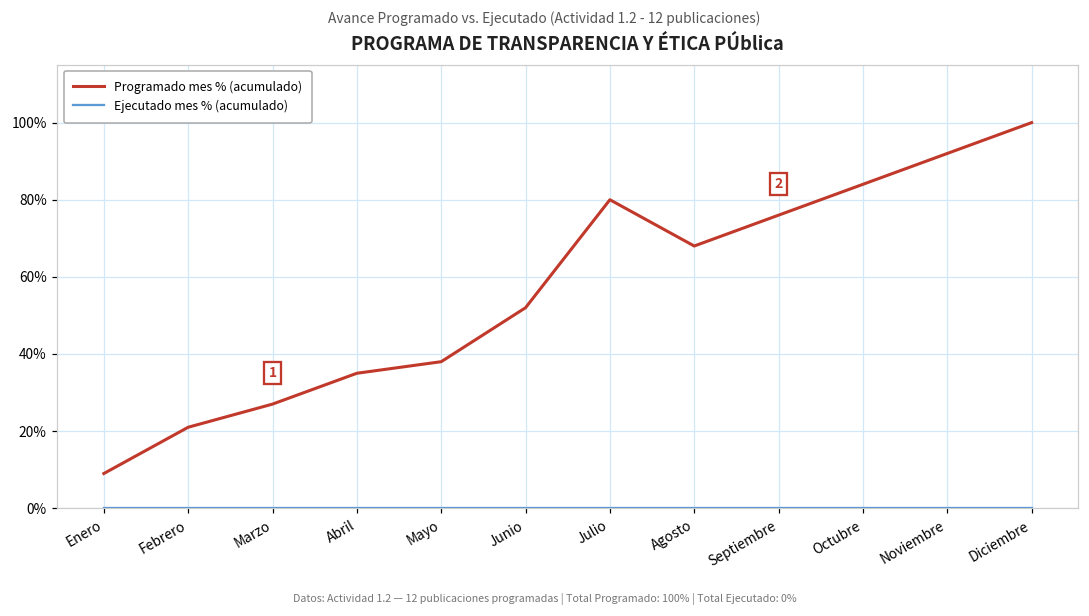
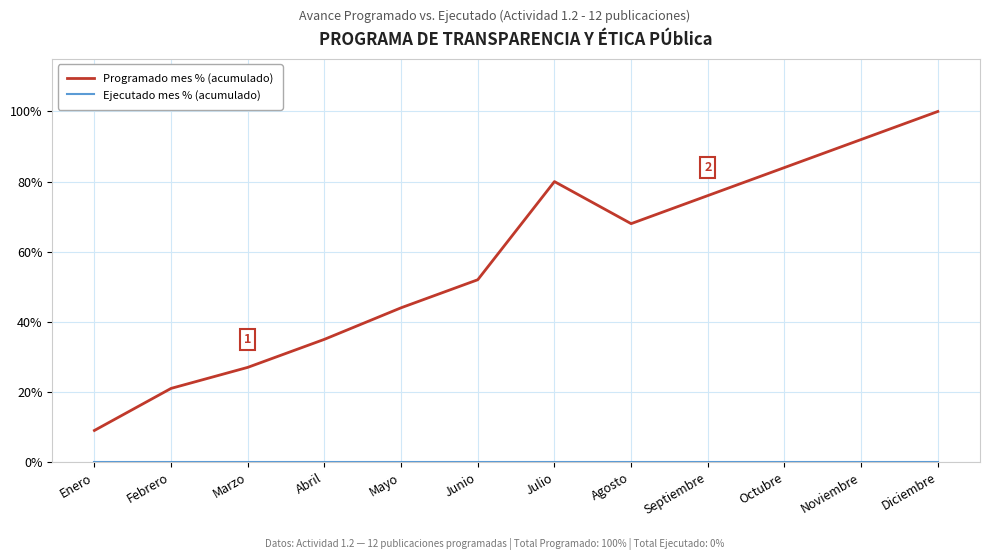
  {
    "Programado mes % (acumulado)": {
      "Enero": "9%",
      "Febrero": "21%",
      "Abril": "35%",
-     "Mayo": "38%",
+     "Mayo": "44%",
      "Junio": "52%",
      "Julio": "80%",
      "Agosto": "68%",
      "Octubre": "84%",
      "Noviembre": "92%",
      "Diciembre": "100%"
    },
    "Ejecutado mes % (acumulado)": {
      "Enero": "0%",
      "Febrero": "0%",
      "Marzo": "0%",
      "Abril": "0%",
      "Mayo": "0%",
      "Junio": "0%",
      "Julio": "0%",
      "Agosto": "0%",
      "Septiembre": "0%",
      "Octubre": "0%",
      "Noviembre": "0%",
      "Diciembre": "0%"
    }
  }
